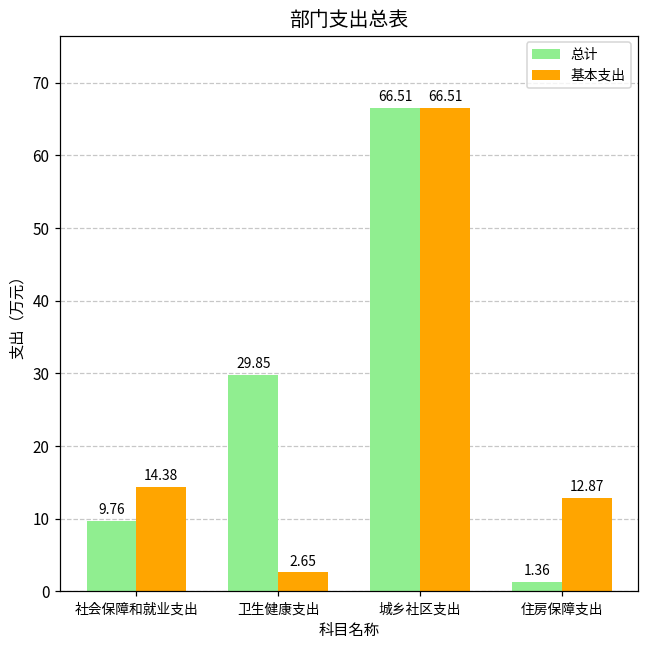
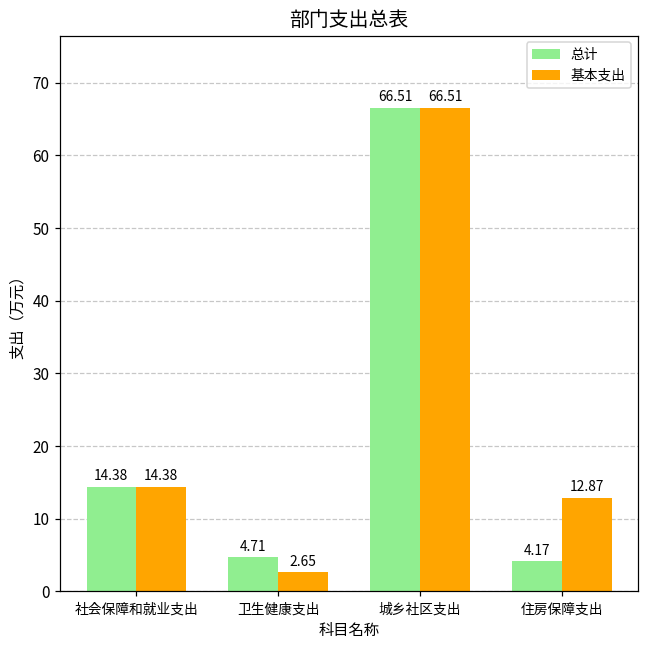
  {
    "总计": {
-     "社会保障和就业支出": 9.76,
-     "卫生健康支出": 29.85,
+     "社会保障和就业支出": 14.38,
+     "卫生健康支出": 4.71,
      "城乡社区支出": 66.51,
-     "住房保障支出": 1.36
+     "住房保障支出": 4.17
    },
    "基本支出": {
      "社会保障和就业支出": 14.38,
      "卫生健康支出": 2.65,
      "城乡社区支出": 66.51,
      "住房保障支出": 12.87
    }
  }
